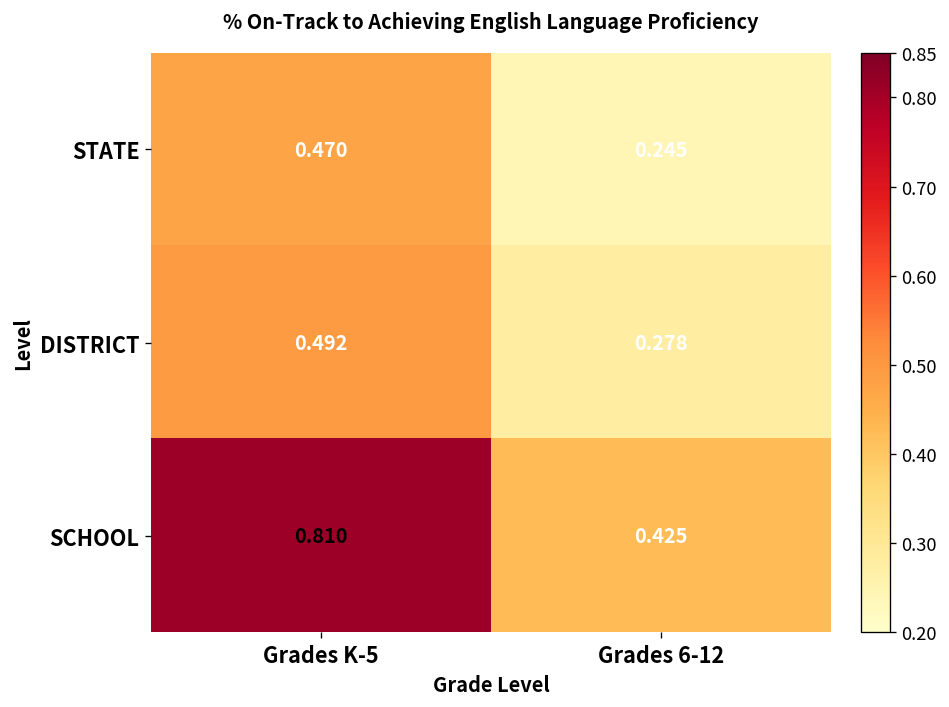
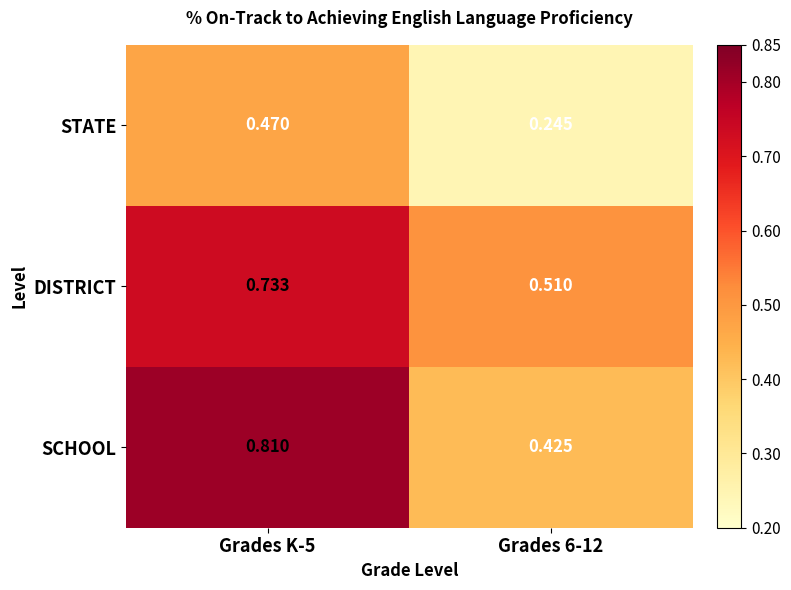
  {
    "STATE": {
      "Grades K-5": 0.470,
      "Grades 6-12": 0.245
    },
    "DISTRICT": {
-     "Grades K-5": 0.492,
-     "Grades 6-12": 0.278
+     "Grades K-5": 0.733,
+     "Grades 6-12": 0.510
    },
    "SCHOOL": {
      "Grades K-5": 0.810,
      "Grades 6-12": 0.425
    }
  }
